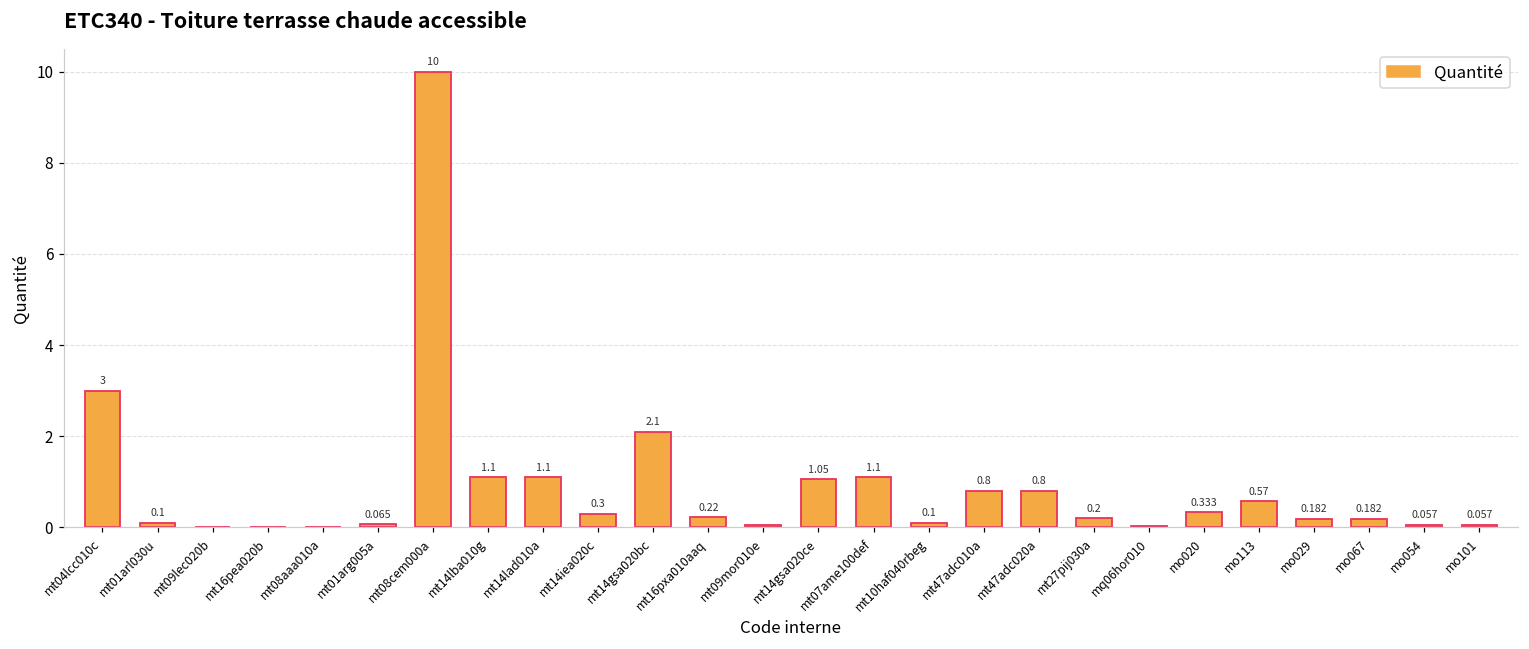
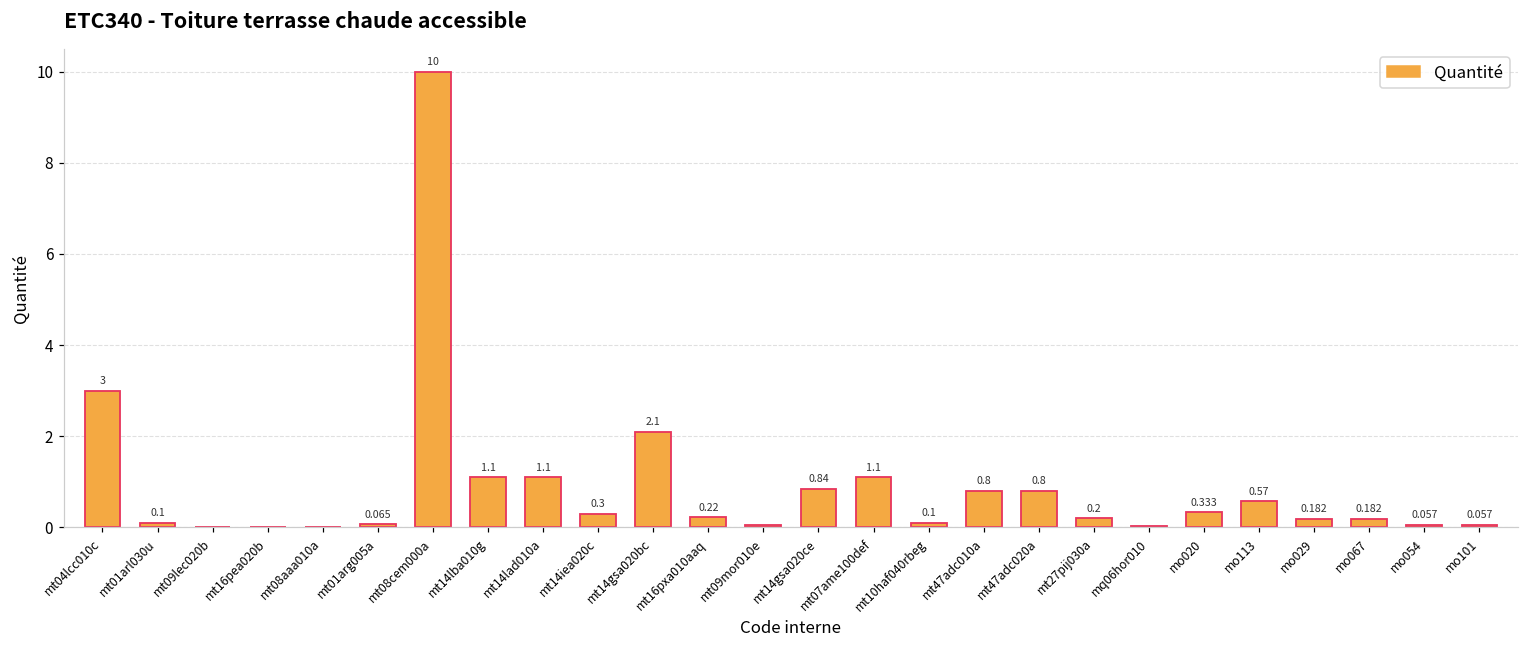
  {
    "mt04lcc010c": 3,
    "mt01arl030u": 0.1,
    "mt01arg005a": 0.065,
    "mt08cem000a": 10,
    "mt14lba010g": 1.1,
    "mt14lad010a": 1.1,
    "mt14iea020c": 0.3,
    "mt14gsa020bc": 2.1,
    "mt16pxa010aaq": 0.22,
-   "mt14gsa020ce": 1.05,
+   "mt14gsa020ce": 0.84,
    "mt07ame100def": 1.1,
    "mt10haf040rbeg": 0.1,
    "mt47adc010a": 0.8,
    "mt47adc020a": 0.8,
    "mt27pij030a": 0.2,
    "mo020": 0.333,
    "mo113": 0.57,
    "mo029": 0.182,
    "mo067": 0.182,
    "mo054": 0.057,
    "mo101": 0.057
  }
